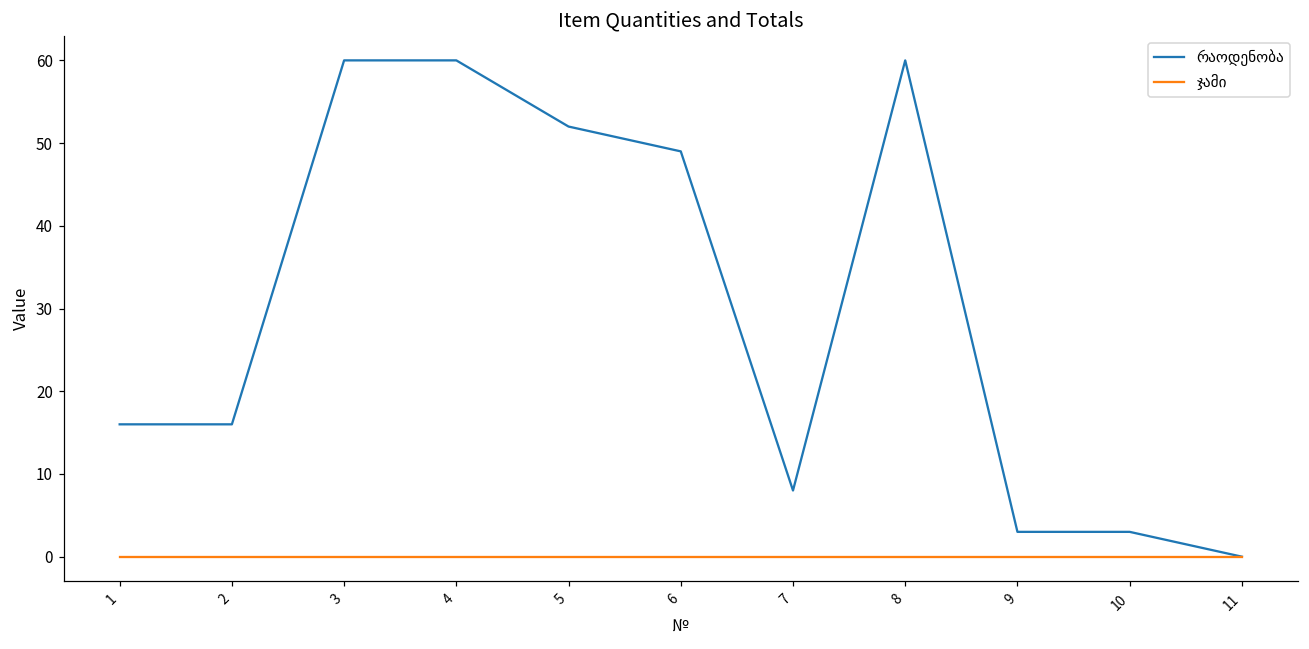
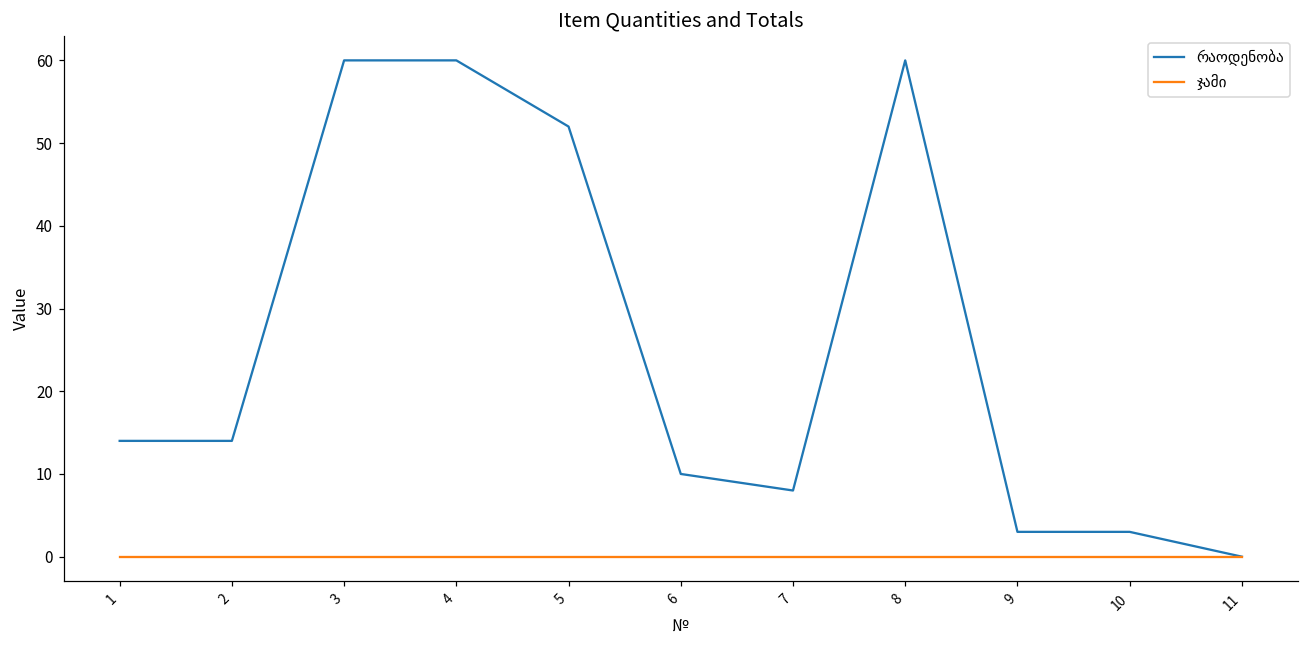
  {
    "რაოდენობა": {
-     "1": 16,
-     "2": 16,
+     "1": 14,
+     "2": 14,
      "3": 60,
      "4": 60,
      "5": 52,
-     "6": 49,
+     "6": 10,
      "7": 8,
      "8": 60,
      "9": 3,
      "10": 3
    },
    "ჯამი": {
      "1": 0,
      "2": 0,
      "3": 0,
      "4": 0,
      "5": 0,
      "6": 0,
      "7": 0,
      "8": 0,
      "9": 0,
      "10": 0
    }
  }
